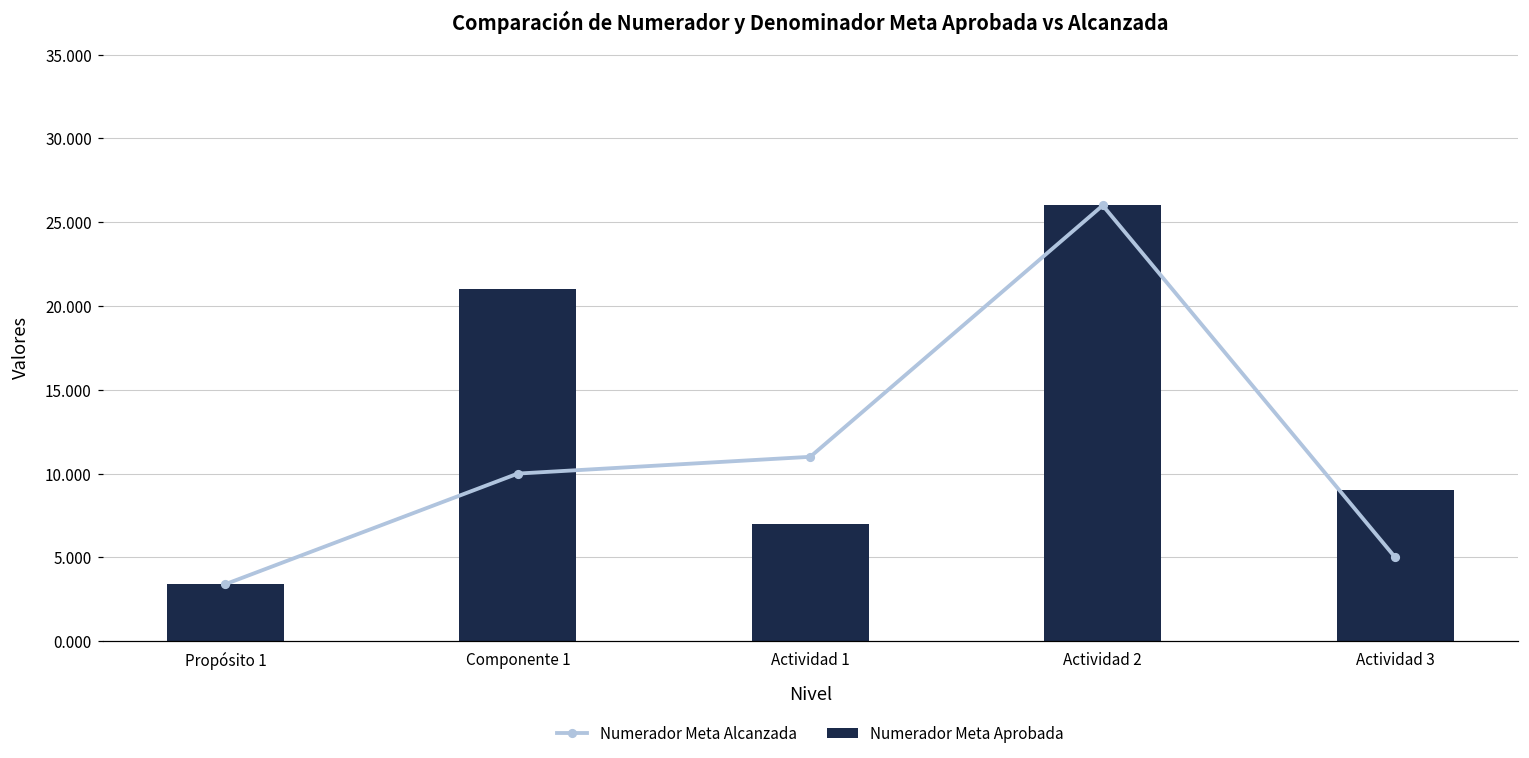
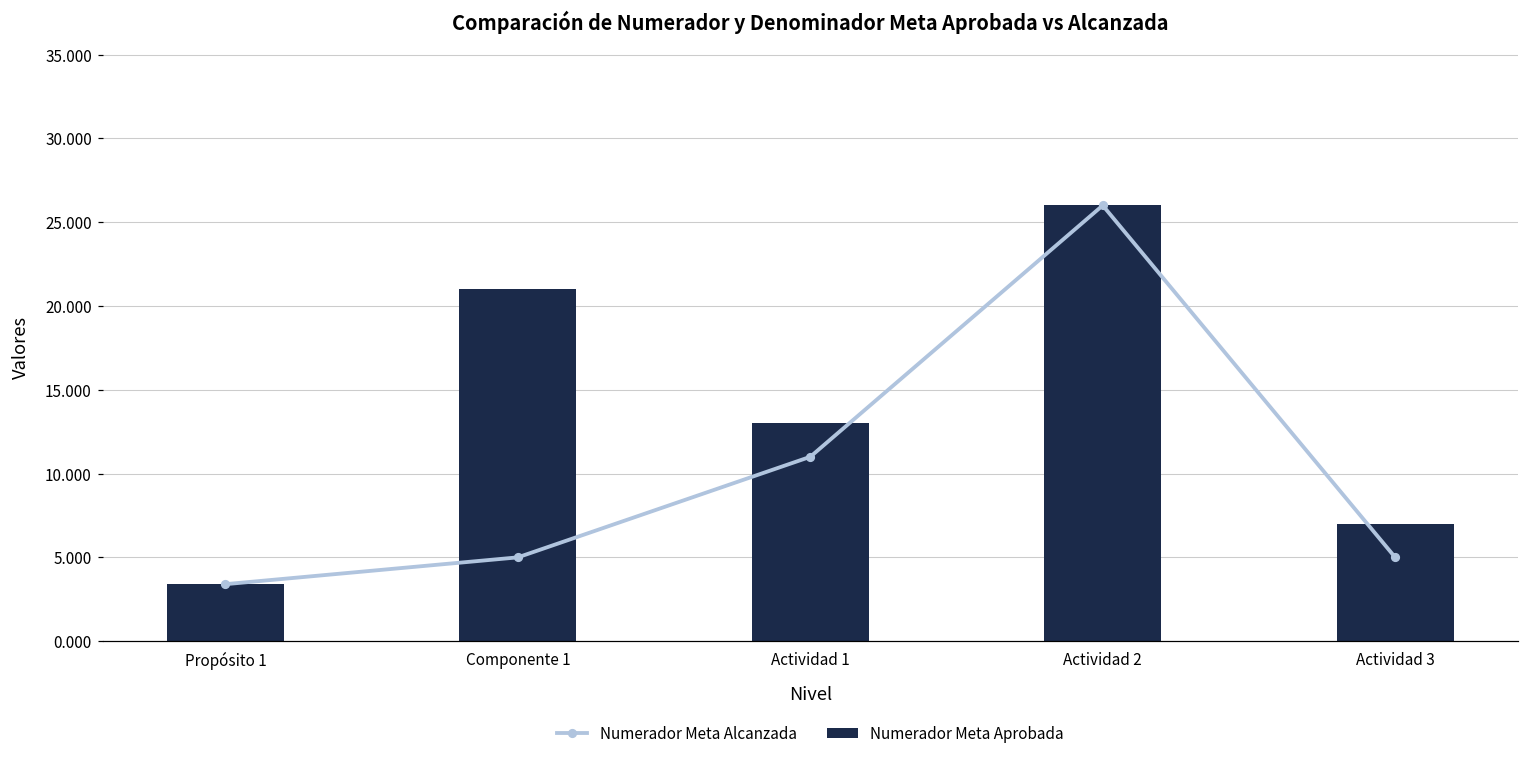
  {
    "Numerador Meta Alcanzada": {
      "Propósito 1": 3.4,
-     "Componente 1": 10,
+     "Componente 1": 5,
      "Actividad 1": 11,
      "Actividad 2": 26,
      "Actividad 3": 5
    },
    "Numerador Meta Aprobada": {
      "Propósito 1": 3.4,
      "Componente 1": 21,
-     "Actividad 1": 7,
+     "Actividad 1": 13,
      "Actividad 2": 26,
-     "Actividad 3": 9
+     "Actividad 3": 7
    }
  }
